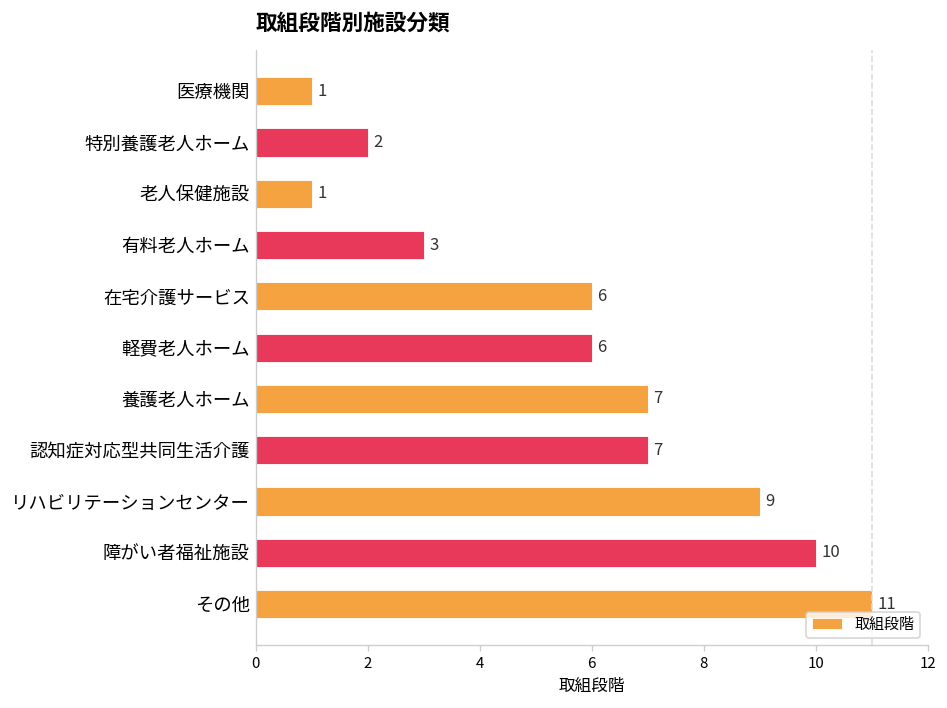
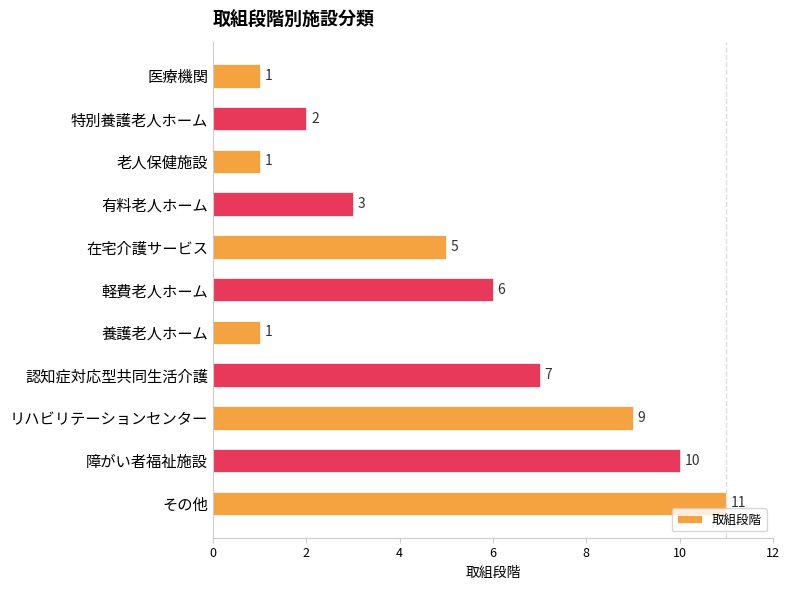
  {
    "医療機関": 1,
    "特別養護老人ホーム": 2,
    "老人保健施設": 1,
    "有料老人ホーム": 3,
-   "在宅介護サービス": 6,
+   "在宅介護サービス": 5,
    "軽費老人ホーム": 6,
-   "養護老人ホーム": 7,
+   "養護老人ホーム": 1,
    "認知症対応型共同生活介護": 7,
    "リハビリテーションセンター": 9,
    "障がい者福祉施設": 10
  }
